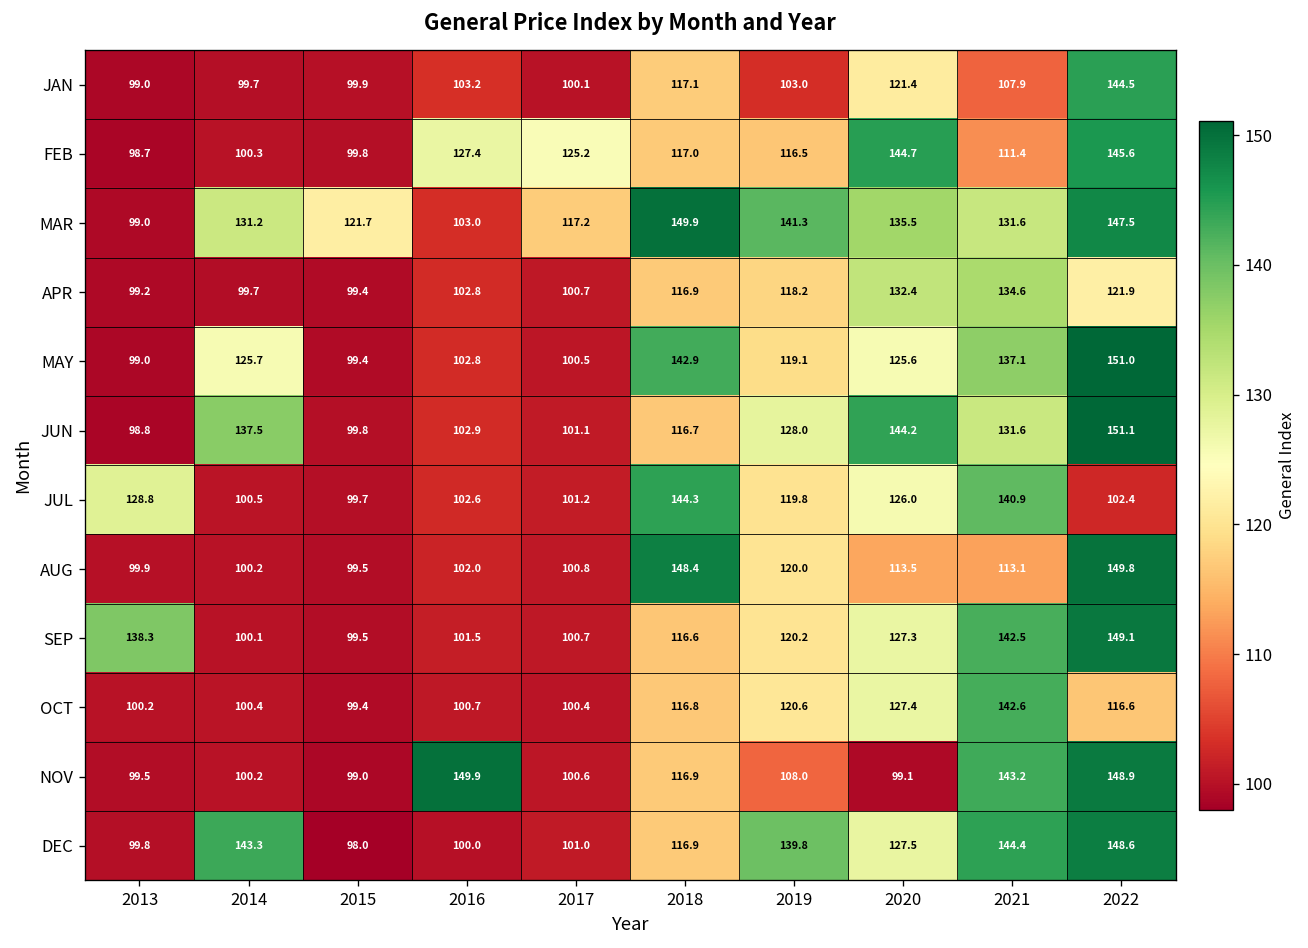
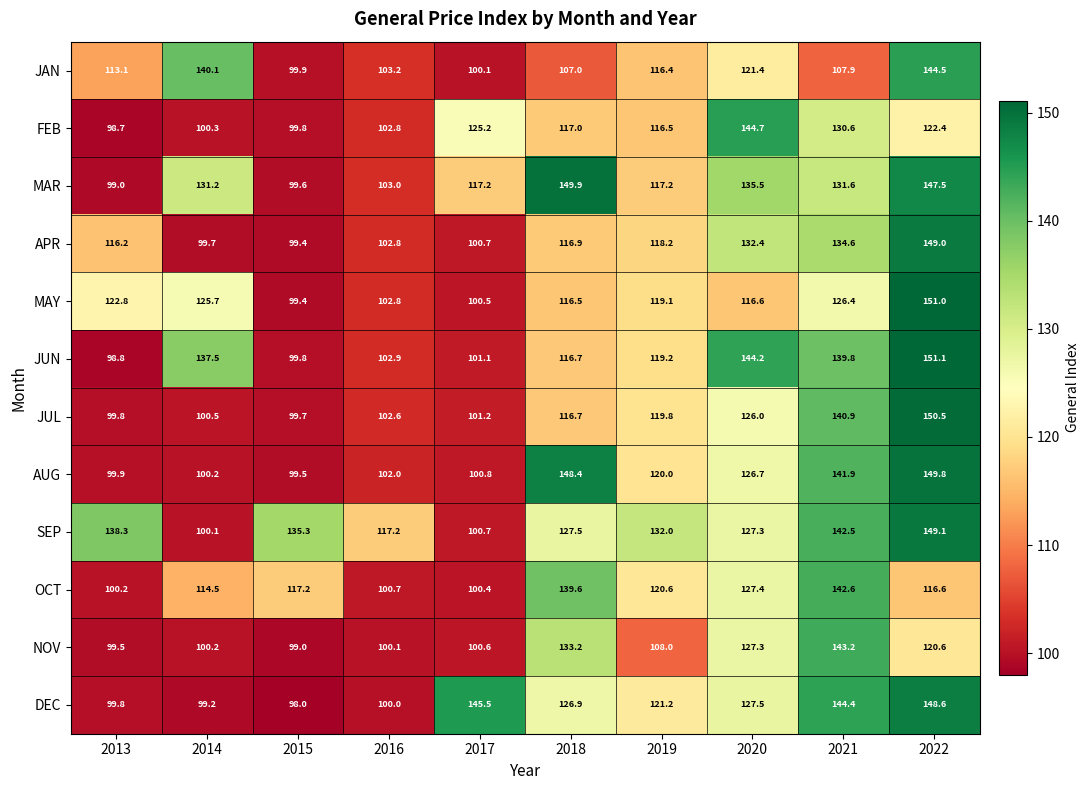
  {
    "JAN": {
-     "2013": 99.0,
-     "2014": 99.7,
+     "2013": 113.1,
+     "2014": 140.1,
      "2015": 99.9,
      "2016": 103.2,
      "2017": 100.1,
-     "2018": 117.1,
-     "2019": 103.0,
+     "2018": 107.0,
+     "2019": 116.4,
      "2020": 121.4,
      "2021": 107.9,
      "2022": 144.5
    },
    "FEB": {
      "2013": 98.7,
      "2014": 100.3,
      "2015": 99.8,
-     "2016": 127.4,
+     "2016": 102.8,
      "2017": 125.2,
      "2018": 117.0,
      "2019": 116.5,
      "2020": 144.7,
-     "2021": 111.4,
-     "2022": 145.6
+     "2021": 130.6,
+     "2022": 122.4
    },
    "MAR": {
      "2013": 99.0,
      "2014": 131.2,
-     "2015": 121.7,
+     "2015": 99.6,
      "2016": 103.0,
      "2017": 117.2,
      "2018": 149.9,
-     "2019": 141.3,
+     "2019": 117.2,
      "2020": 135.5,
      "2021": 131.6,
      "2022": 147.5
    },
    "APR": {
-     "2013": 99.2,
+     "2013": 116.2,
      "2014": 99.7,
      "2015": 99.4,
      "2016": 102.8,
      "2017": 100.7,
      "2018": 116.9,
      "2019": 118.2,
      "2020": 132.4,
      "2021": 134.6,
-     "2022": 121.9
+     "2022": 149.0
    },
    "MAY": {
-     "2013": 99.0,
+     "2013": 122.8,
      "2014": 125.7,
      "2015": 99.4,
      "2016": 102.8,
      "2017": 100.5,
-     "2018": 142.9,
+     "2018": 116.5,
      "2019": 119.1,
-     "2020": 125.6,
-     "2021": 137.1,
+     "2020": 116.6,
+     "2021": 126.4,
      "2022": 151.0
    },
    "JUN": {
      "2013": 98.8,
      "2014": 137.5,
      "2015": 99.8,
      "2016": 102.9,
      "2017": 101.1,
      "2018": 116.7,
-     "2019": 128.0,
+     "2019": 119.2,
      "2020": 144.2,
-     "2021": 131.6,
+     "2021": 139.8,
      "2022": 151.1
    },
    "JUL": {
-     "2013": 128.8,
+     "2013": 99.8,
      "2014": 100.5,
      "2015": 99.7,
      "2016": 102.6,
      "2017": 101.2,
-     "2018": 144.3,
+     "2018": 116.7,
      "2019": 119.8,
      "2020": 126.0,
      "2021": 140.9,
-     "2022": 102.4
+     "2022": 150.5
    },
    "AUG": {
      "2013": 99.9,
      "2014": 100.2,
      "2015": 99.5,
      "2016": 102.0,
      "2017": 100.8,
      "2018": 148.4,
      "2019": 120.0,
-     "2020": 113.5,
-     "2021": 113.1,
+     "2020": 126.7,
+     "2021": 141.9,
      "2022": 149.8
    },
    "SEP": {
      "2013": 138.3,
      "2014": 100.1,
-     "2015": 99.5,
-     "2016": 101.5,
+     "2015": 135.3,
+     "2016": 117.2,
      "2017": 100.7,
-     "2018": 116.6,
-     "2019": 120.2,
+     "2018": 127.5,
+     "2019": 132.0,
      "2020": 127.3,
      "2021": 142.5,
      "2022": 149.1
    },
    "OCT": {
      "2013": 100.2,
-     "2014": 100.4,
-     "2015": 99.4,
+     "2014": 114.5,
+     "2015": 117.2,
      "2016": 100.7,
      "2017": 100.4,
-     "2018": 116.8,
+     "2018": 139.6,
      "2019": 120.6,
      "2020": 127.4,
      "2021": 142.6,
      "2022": 116.6
    },
    "NOV": {
      "2013": 99.5,
      "2014": 100.2,
      "2015": 99.0,
-     "2016": 149.9,
+     "2016": 100.1,
      "2017": 100.6,
-     "2018": 116.9,
+     "2018": 133.2,
      "2019": 108.0,
-     "2020": 99.1,
+     "2020": 127.3,
      "2021": 143.2,
-     "2022": 148.9
+     "2022": 120.6
    },
    "DEC": {
      "2013": 99.8,
-     "2014": 143.3,
+     "2014": 99.2,
      "2015": 98.0,
      "2016": 100.0,
-     "2017": 101.0,
-     "2018": 116.9,
-     "2019": 139.8,
+     "2017": 145.5,
+     "2018": 126.9,
+     "2019": 121.2,
      "2020": 127.5,
      "2021": 144.4,
      "2022": 148.6
    }
  }
